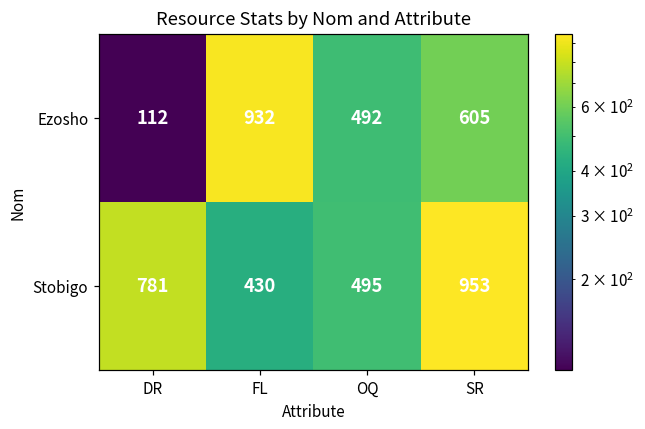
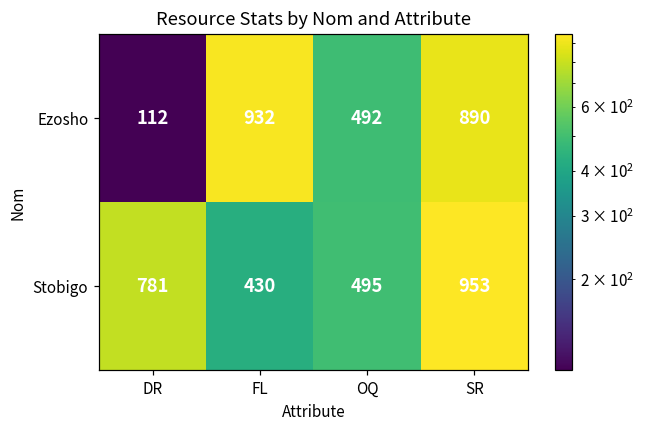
  {
    "Ezosho": {
      "DR": 112,
      "FL": 932,
      "OQ": 492,
-     "SR": 605
+     "SR": 890
    },
    "Stobigo": {
      "DR": 781,
      "FL": 430,
      "OQ": 495,
      "SR": 953
    }
  }
